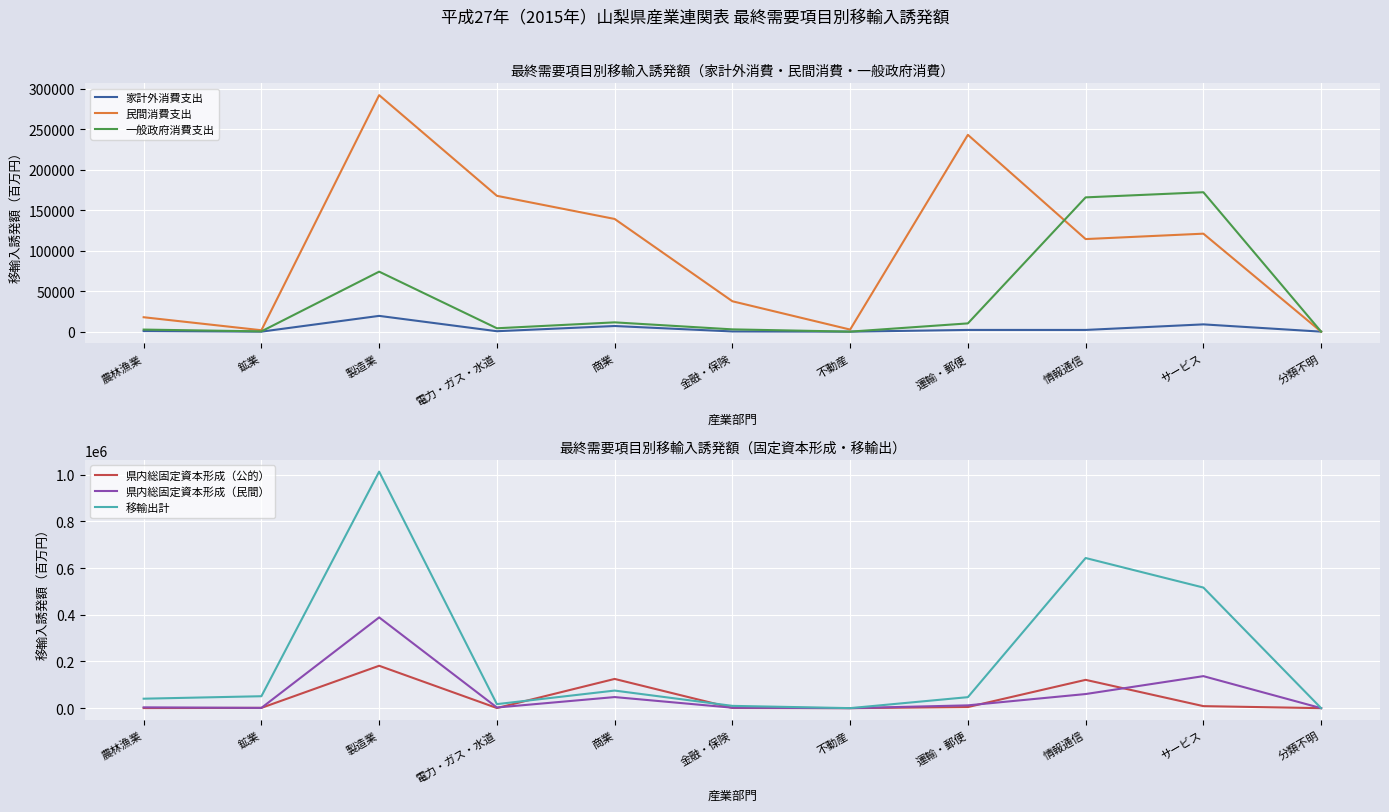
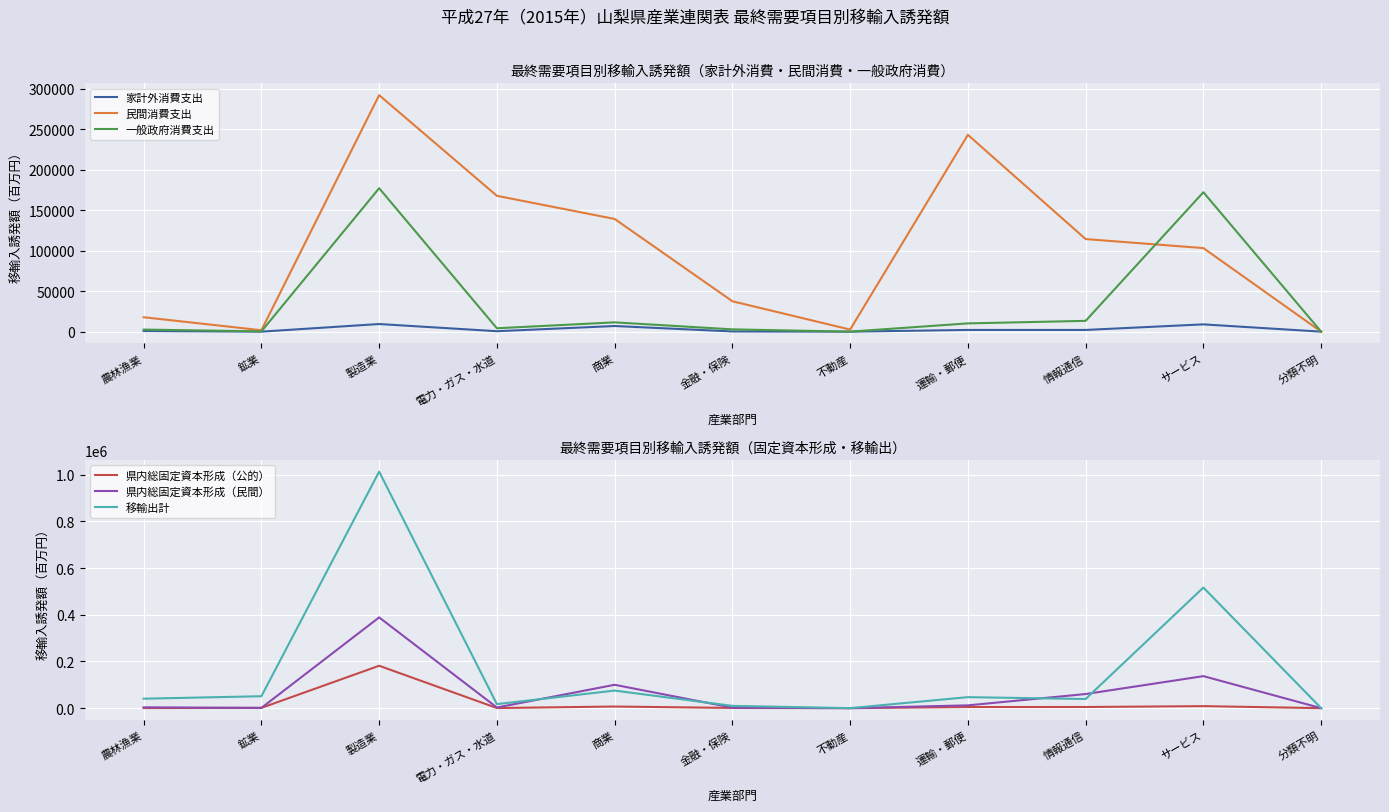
  {
    "最終需要項目別移輸入誘発額（家計外消費・民間消費・一般政府消費）": {
      "家計外消費支出": {
-       "製造業": 20000,
+       "製造業": 10000,
        "電力・ガス・水道": 0,
        "商業": 10000,
        "運輸・郵便": 0,
        "情報通信": 0,
        "サービス": 10000
      },
      "民間消費支出": {
        "農林漁業": 20000,
        "製造業": 290000,
        "電力・ガス・水道": 170000,
        "商業": 140000,
        "金融・保険": 40000,
        "運輸・郵便": 240000,
        "情報通信": 110000,
-       "サービス": 120000
+       "サービス": 100000
      },
      "一般政府消費支出": {
-       "製造業": 70000,
+       "製造業": 180000,
        "電力・ガス・水道": 0,
        "商業": 10000,
        "運輸・郵便": 10000,
-       "情報通信": 170000,
+       "情報通信": 10000,
        "サービス": 170000
      }
    },
    "最終需要項目別移輸入誘発額（固定資本形成・移輸出）": {
      "県内総固定資本形成（公的）": {
        "製造業": 180000,
-       "商業": 130000,
-       "情報通信": 120000,
+       "商業": 10000,
+       "情報通信": 0,
        "サービス": 10000
      },
      "県内総固定資本形成（民間）": {
        "製造業": 390000,
-       "商業": 50000,
+       "商業": 100000,
        "情報通信": 60000,
        "サービス": 140000
      },
      "移輸出計": {
        "農林漁業": 40000,
        "鉱業": 50000,
        "製造業": 1010000,
        "電力・ガス・水道": 20000,
        "商業": 80000,
        "運輸・郵便": 50000,
-       "情報通信": 640000,
+       "情報通信": 40000,
        "サービス": 520000
      }
    }
  }
